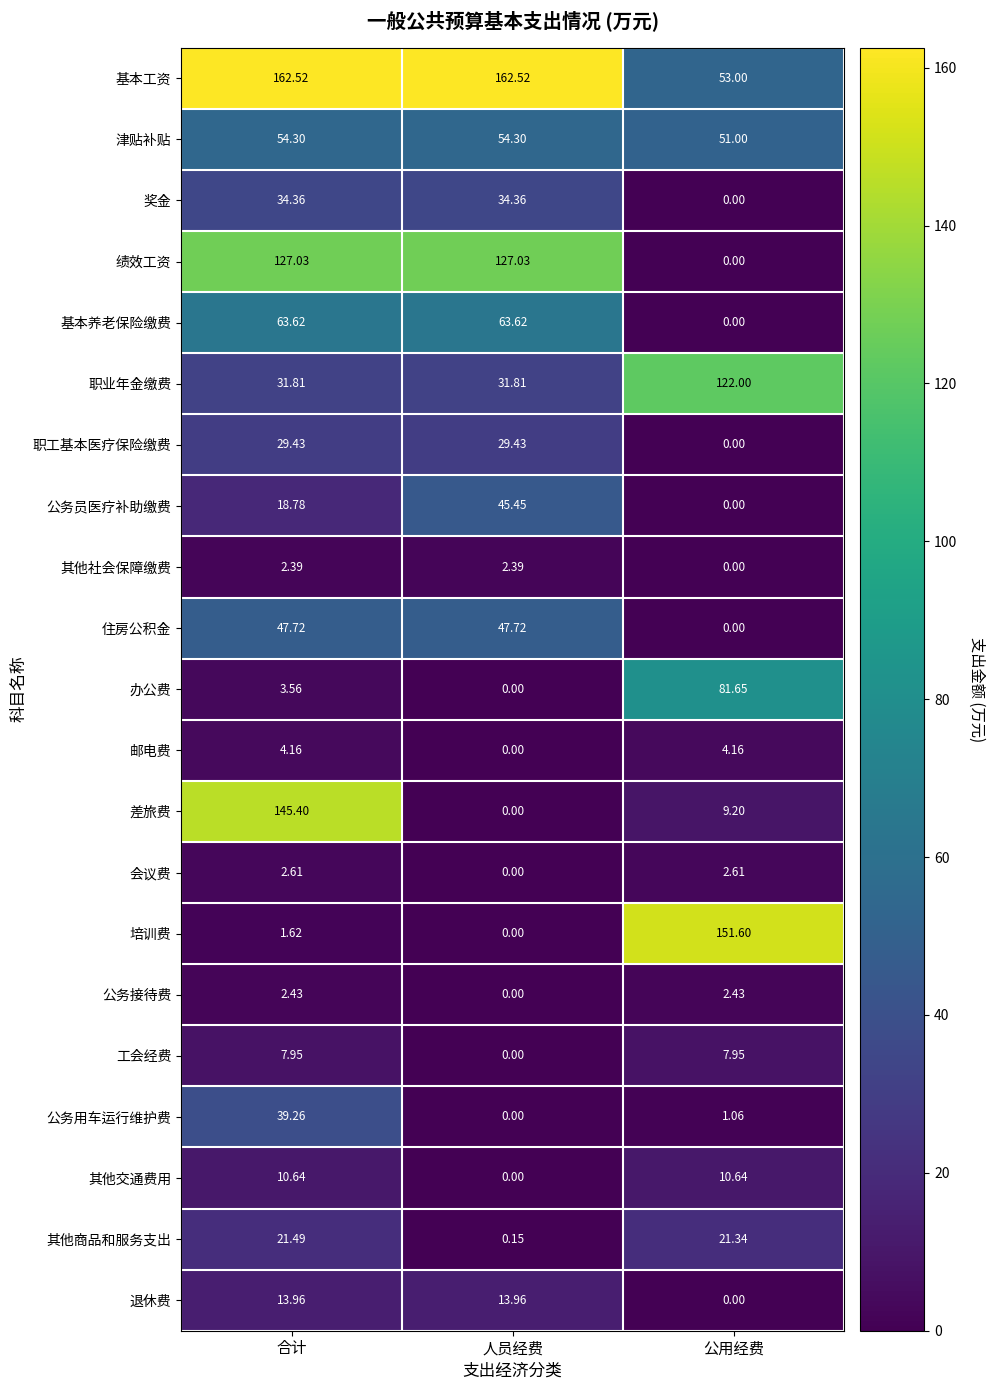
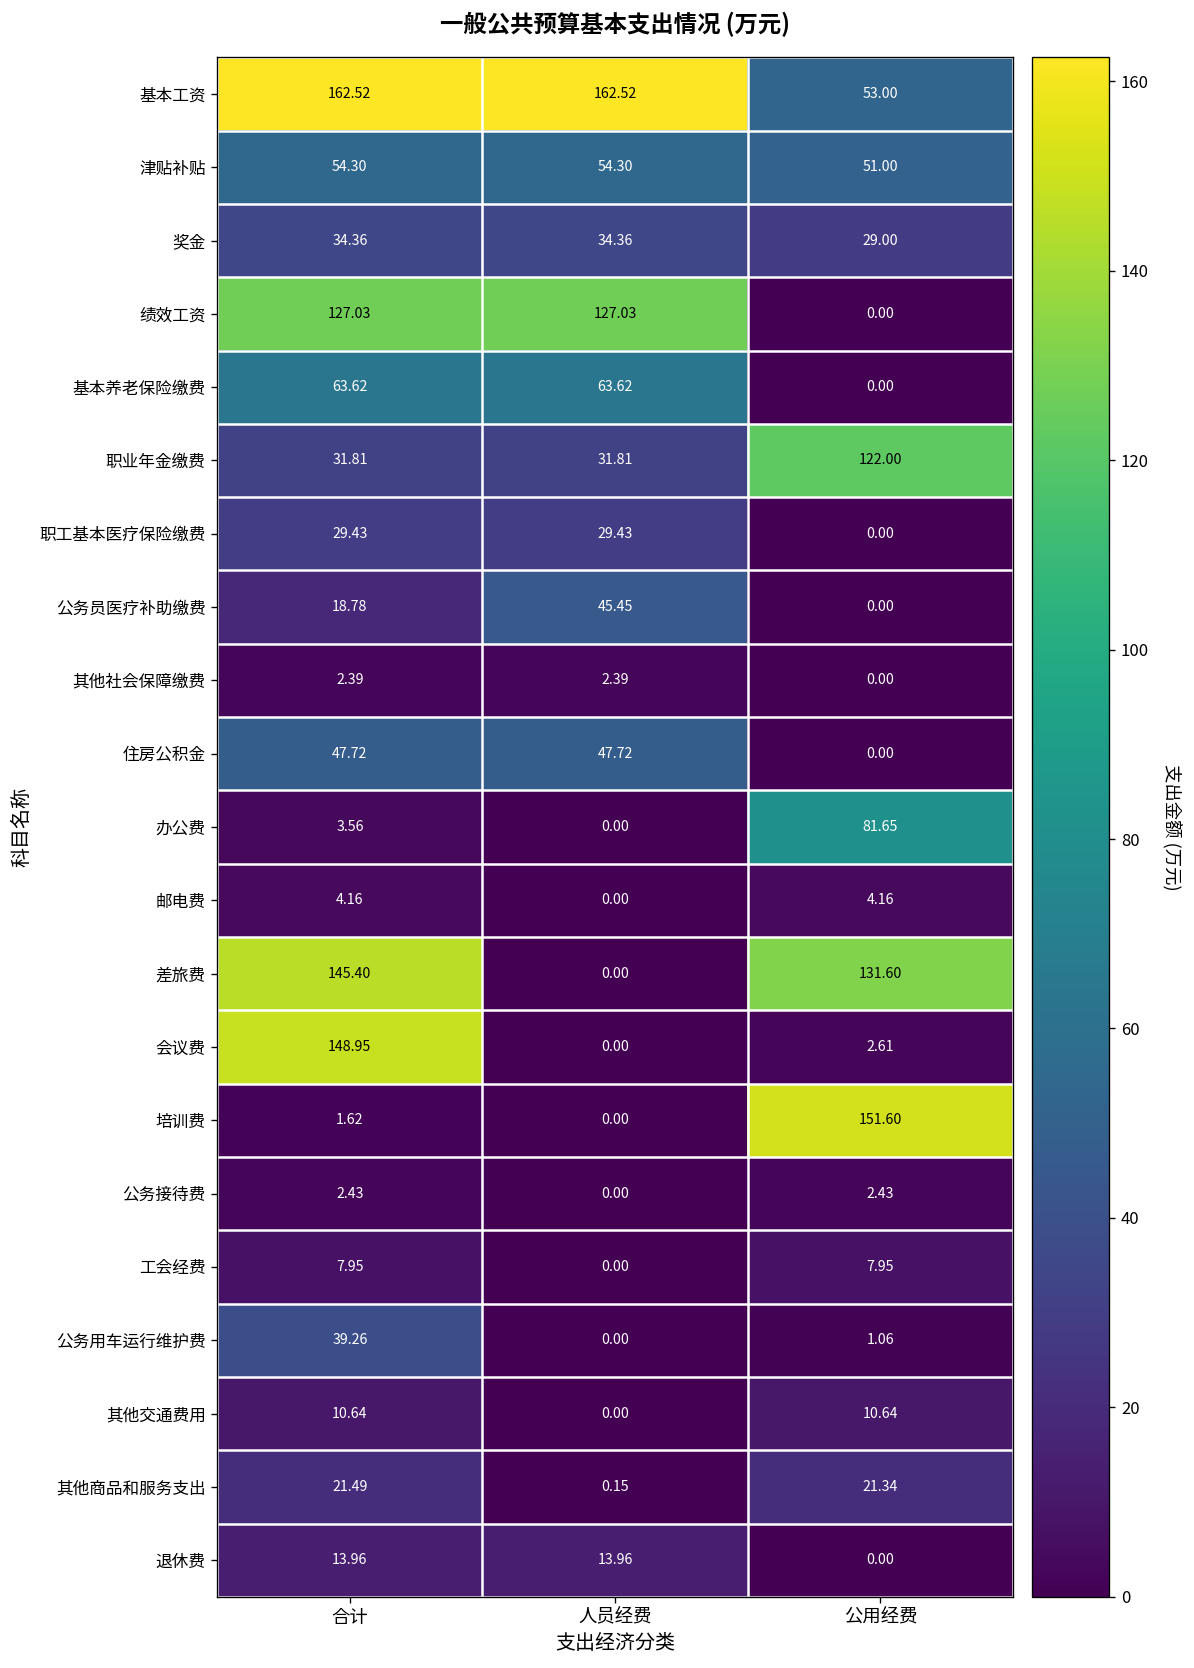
  {
    "基本工资": {
      "合计": 162.52,
      "人员经费": 162.52,
      "公用经费": 53.00
    },
    "津贴补贴": {
      "合计": 54.30,
      "人员经费": 54.30,
      "公用经费": 51.00
    },
    "奖金": {
      "合计": 34.36,
      "人员经费": 34.36,
-     "公用经费": 0.00
+     "公用经费": 29.00
    },
    "绩效工资": {
      "合计": 127.03,
      "人员经费": 127.03,
      "公用经费": 0.00
    },
    "基本养老保险缴费": {
      "合计": 63.62,
      "人员经费": 63.62,
      "公用经费": 0.00
    },
    "职业年金缴费": {
      "合计": 31.81,
      "人员经费": 31.81,
      "公用经费": 122.00
    },
    "职工基本医疗保险缴费": {
      "合计": 29.43,
      "人员经费": 29.43,
      "公用经费": 0.00
    },
    "公务员医疗补助缴费": {
      "合计": 18.78,
      "人员经费": 45.45,
      "公用经费": 0.00
    },
    "其他社会保障缴费": {
      "合计": 2.39,
      "人员经费": 2.39,
      "公用经费": 0.00
    },
    "住房公积金": {
      "合计": 47.72,
      "人员经费": 47.72,
      "公用经费": 0.00
    },
    "办公费": {
      "合计": 3.56,
      "人员经费": 0.00,
      "公用经费": 81.65
    },
    "邮电费": {
      "合计": 4.16,
      "人员经费": 0.00,
      "公用经费": 4.16
    },
    "差旅费": {
      "合计": 145.40,
      "人员经费": 0.00,
-     "公用经费": 9.20
+     "公用经费": 131.60
    },
    "会议费": {
-     "合计": 2.61,
+     "合计": 148.95,
      "人员经费": 0.00,
      "公用经费": 2.61
    },
    "培训费": {
      "合计": 1.62,
      "人员经费": 0.00,
      "公用经费": 151.60
    },
    "公务接待费": {
      "合计": 2.43,
      "人员经费": 0.00,
      "公用经费": 2.43
    },
    "工会经费": {
      "合计": 7.95,
      "人员经费": 0.00,
      "公用经费": 7.95
    },
    "公务用车运行维护费": {
      "合计": 39.26,
      "人员经费": 0.00,
      "公用经费": 1.06
    },
    "其他交通费用": {
      "合计": 10.64,
      "人员经费": 0.00,
      "公用经费": 10.64
    },
    "其他商品和服务支出": {
      "合计": 21.49,
      "人员经费": 0.15,
      "公用经费": 21.34
    },
    "退休费": {
      "合计": 13.96,
      "人员经费": 13.96,
      "公用经费": 0.00
    }
  }
